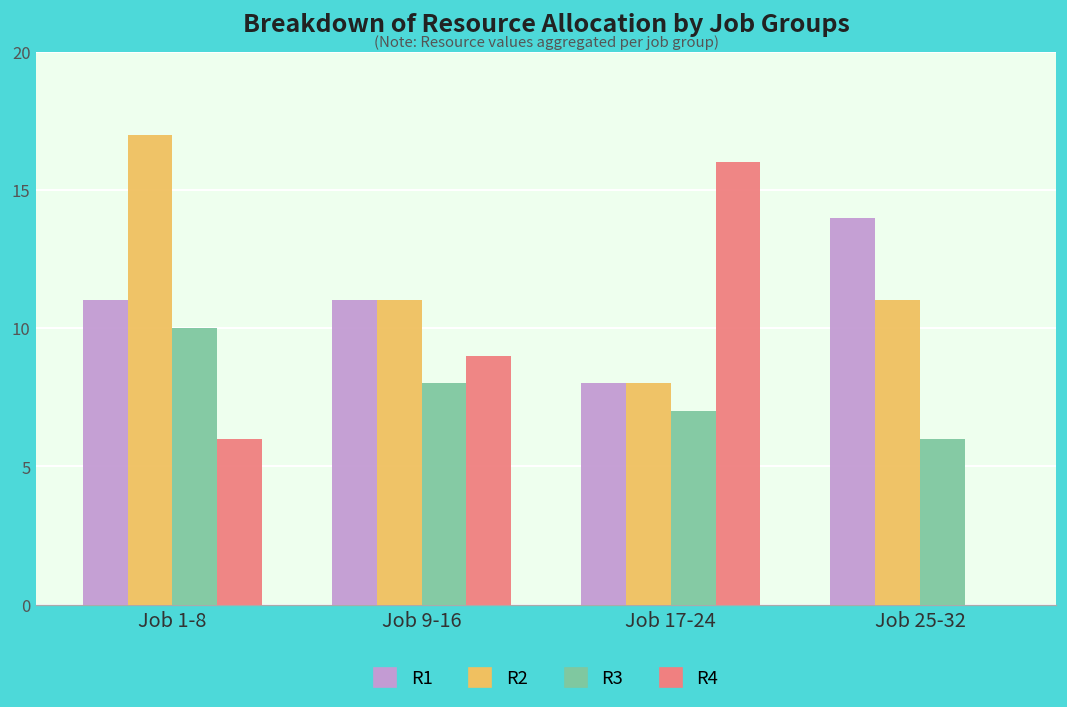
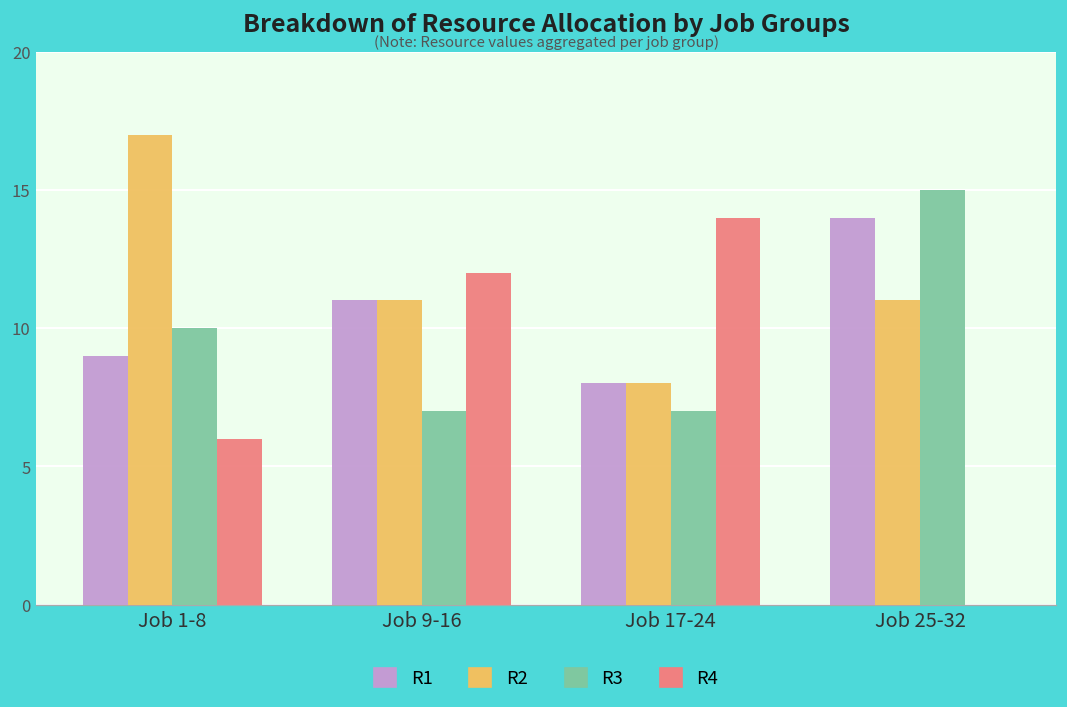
  {
    "R1": {
-     "Job 1-8": 11,
+     "Job 1-8": 9,
      "Job 9-16": 11,
      "Job 17-24": 8,
      "Job 25-32": 14
    },
    "R2": {
      "Job 1-8": 17,
      "Job 9-16": 11,
      "Job 17-24": 8,
      "Job 25-32": 11
    },
    "R3": {
      "Job 1-8": 10,
-     "Job 9-16": 8,
+     "Job 9-16": 7,
      "Job 17-24": 7,
-     "Job 25-32": 6
+     "Job 25-32": 15
    },
    "R4": {
      "Job 1-8": 6,
-     "Job 9-16": 9,
-     "Job 17-24": 16,
+     "Job 9-16": 12,
+     "Job 17-24": 14,
      "Job 25-32": 0
    }
  }
